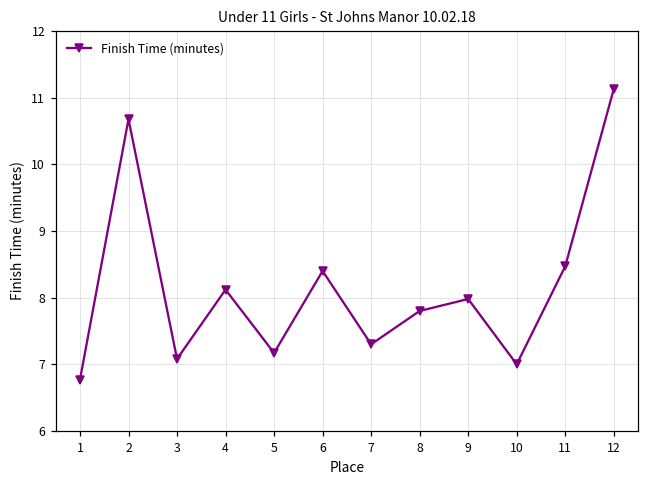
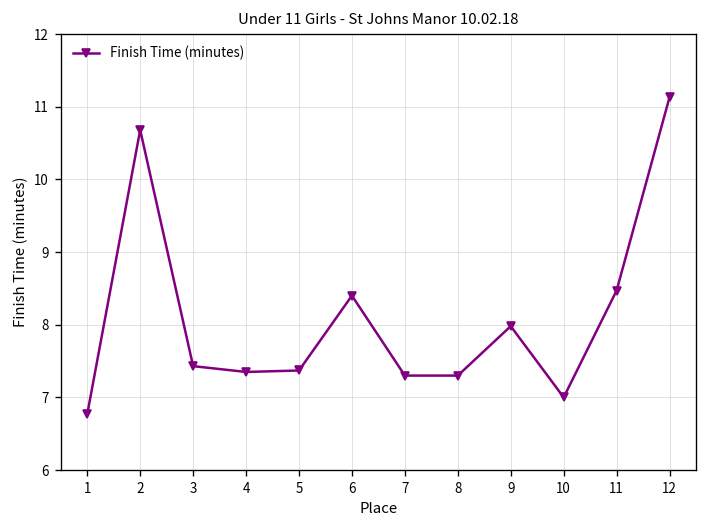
  {
    "1": 6.8,
    "2": 10.7,
-   "3": 7.1,
-   "4": 8.1,
-   "5": 7.2,
+   "3": 7.4,
+   "4": 7.4,
+   "5": 7.4,
    "6": 8.4,
    "7": 7.3,
-   "8": 7.8,
+   "8": 7.3,
    "9": 8.0,
    "10": 7.0,
    "11": 8.5,
    "12": 11.1
  }
